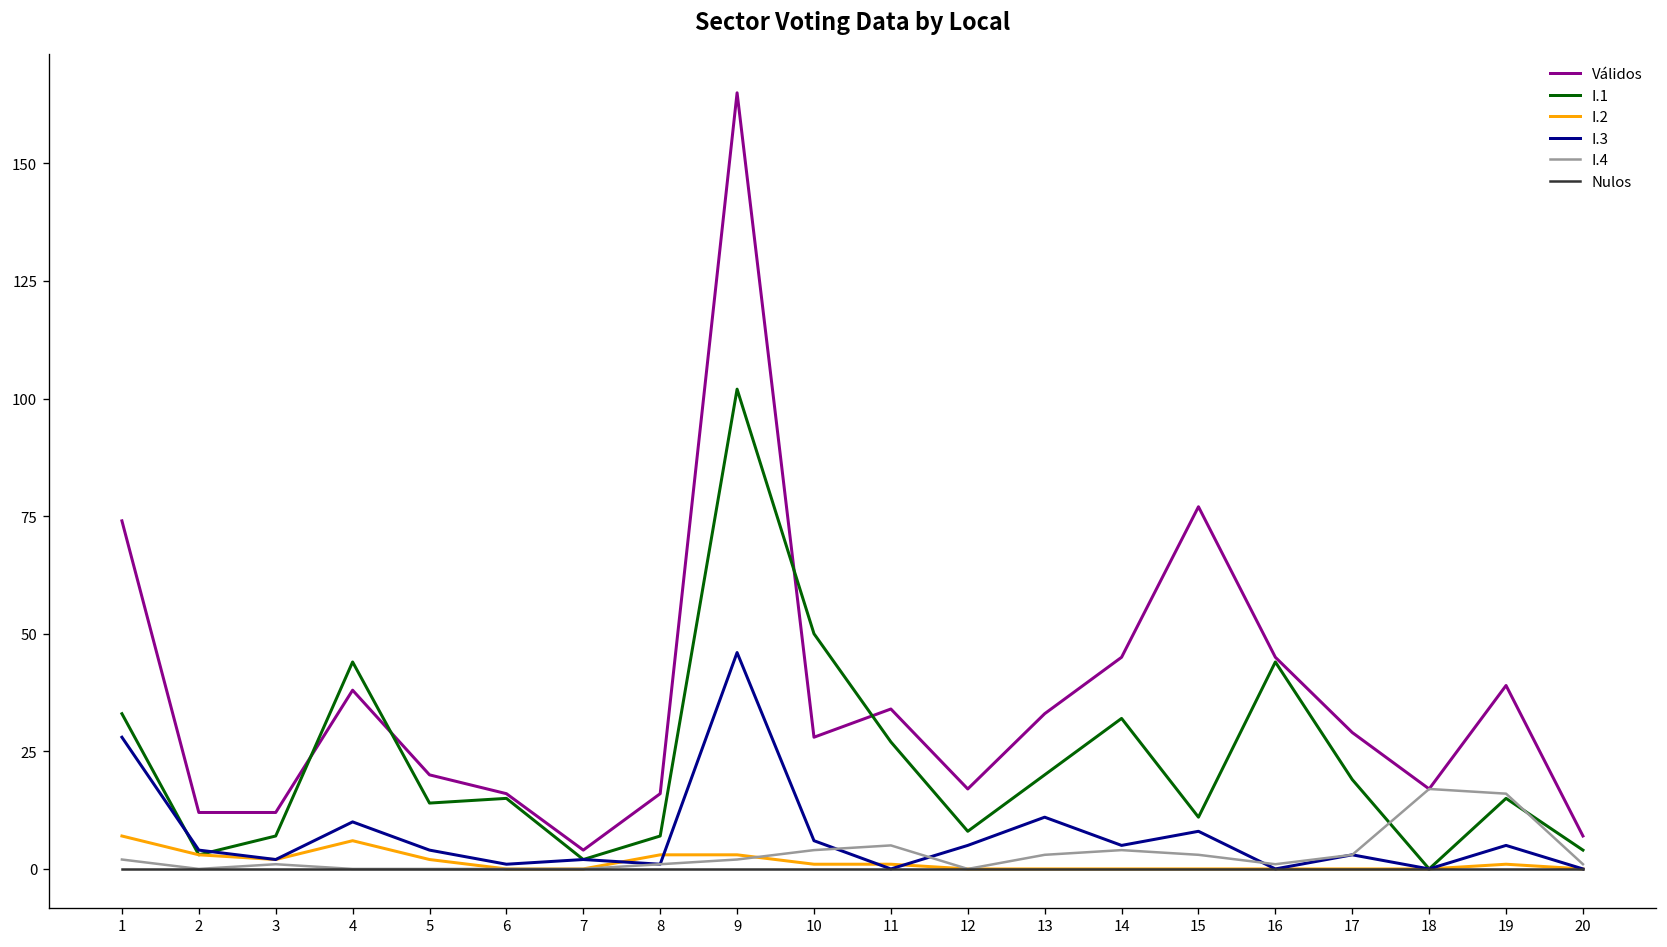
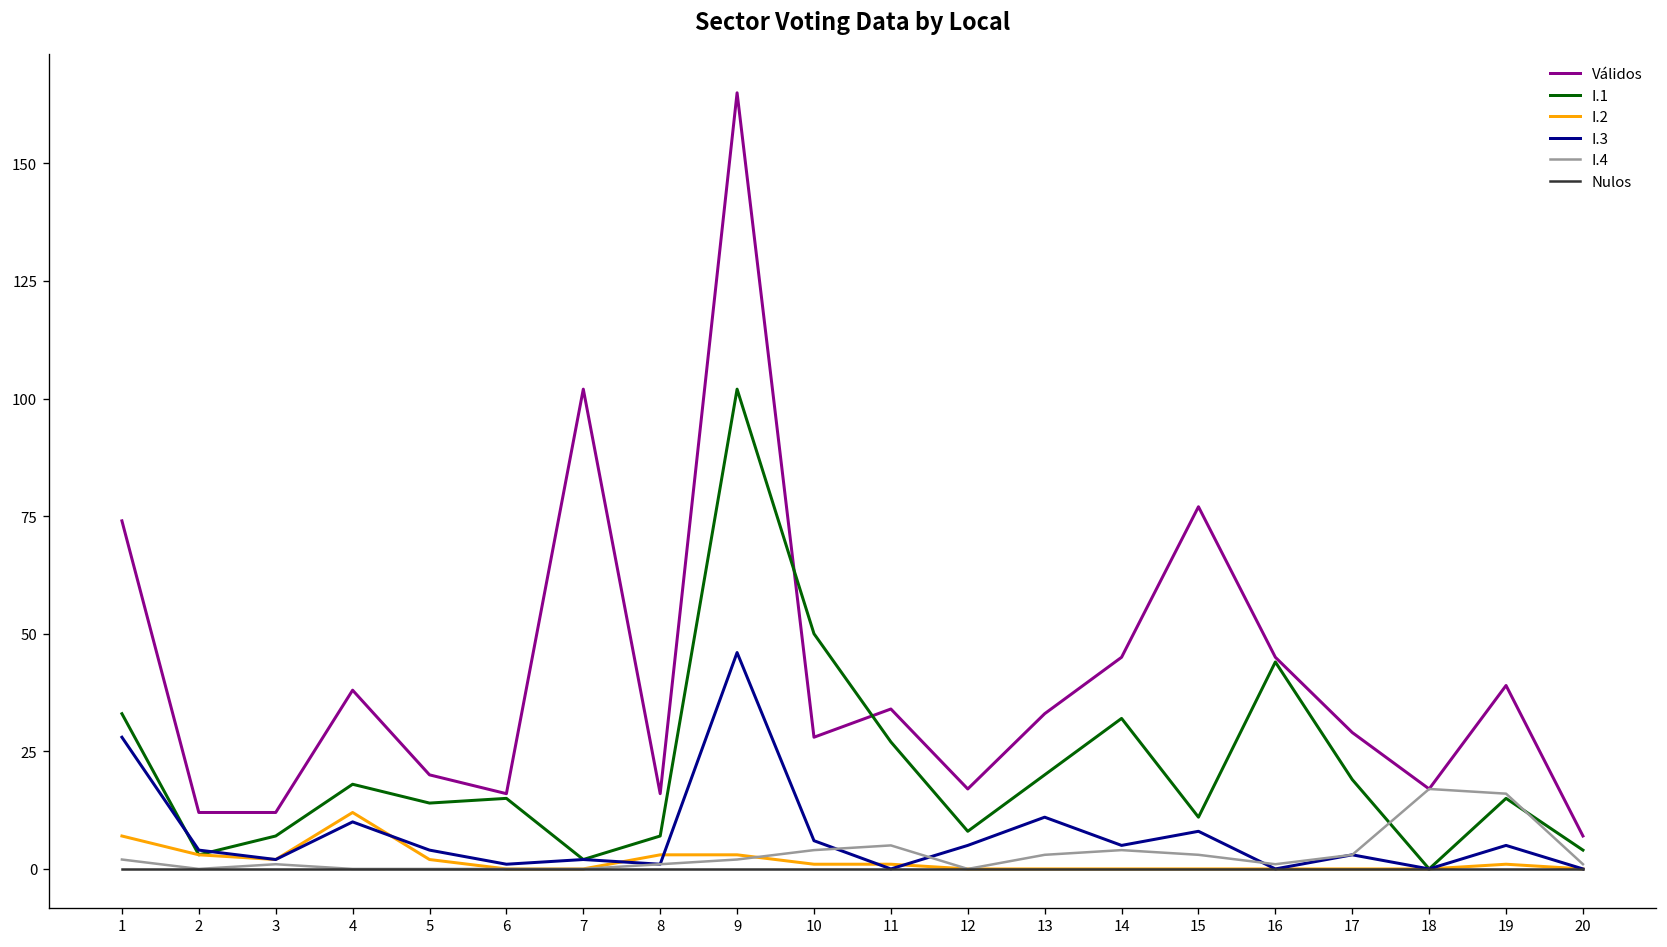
  {
    "Válidos": {
      "1": 74,
      "2": 12,
      "3": 12,
      "4": 38,
      "5": 20,
      "6": 16,
-     "7": 4,
+     "7": 102,
      "8": 16,
      "9": 165,
      "10": 28,
      "11": 34,
      "12": 17,
      "13": 33,
      "14": 45,
      "15": 77,
      "16": 45,
      "17": 29,
      "19": 39,
      "20": 7
    },
    "I.1": {
      "1": 33,
      "3": 7,
-     "4": 44,
+     "4": 18,
      "5": 14,
      "6": 15,
      "8": 7,
      "9": 102,
      "10": 50,
      "11": 27,
      "12": 8,
      "13": 20,
      "14": 32,
      "15": 11,
      "16": 44,
      "17": 19,
      "19": 15,
      "20": 4
    },
    "I.2": {
      "1": 7,
-     "4": 6,
+     "4": 12,
      "5": 2,
      "8": 3,
      "9": 3,
      "10": 1,
      "11": 1,
      "19": 1
    },
    "I.3": {
      "1": 28,
      "2": 4,
      "4": 10,
      "5": 4,
      "6": 1,
      "9": 46,
      "10": 6,
      "12": 5,
      "13": 11,
      "14": 5,
      "15": 8,
      "19": 5
    },
    "I.4": {
      "1": 2,
      "3": 1,
      "9": 2,
      "10": 4,
      "11": 5,
      "13": 3,
      "14": 4,
      "15": 3,
      "16": 1,
      "19": 16,
      "20": 1
    },
    "Nulos": {
      "1": 0,
      "3": 0,
      "8": 0,
      "9": 0,
      "10": 0,
      "19": 0
    }
  }
